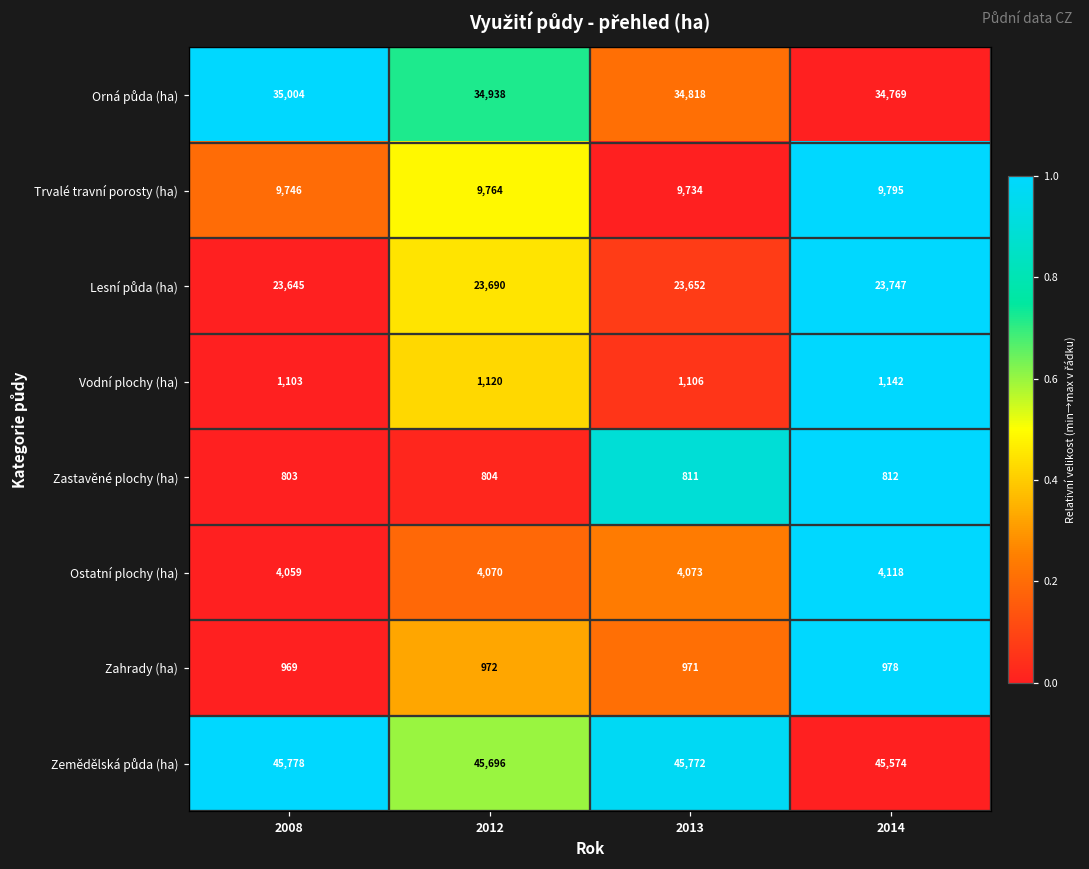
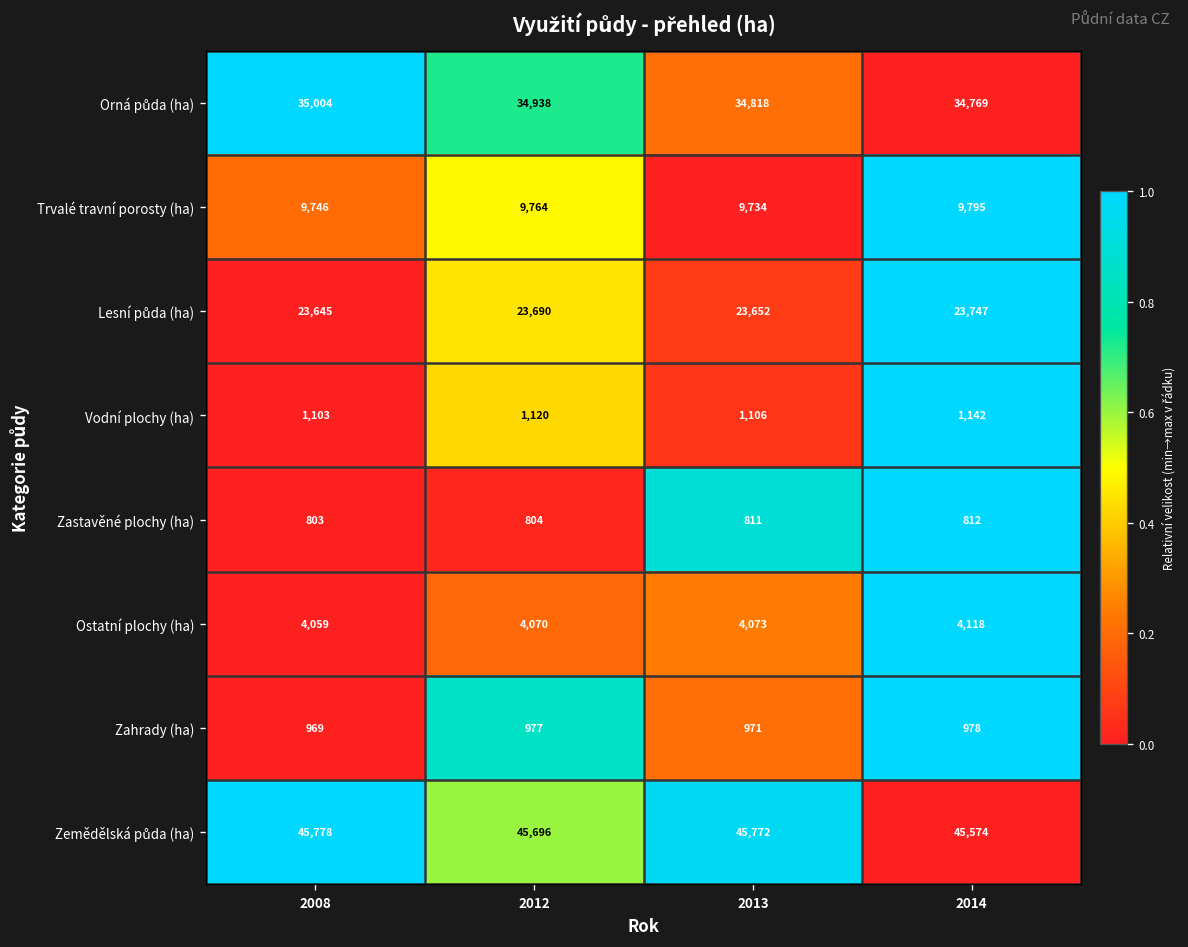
  {
    "Orná půda (ha)": {
      "2008": "35,004",
      "2012": "34,938",
      "2013": "34,818",
      "2014": "34,769"
    },
    "Trvalé travní porosty (ha)": {
      "2008": "9,746",
      "2012": "9,764",
      "2013": "9,734",
      "2014": "9,795"
    },
    "Lesní půda (ha)": {
      "2008": "23,645",
      "2012": "23,690",
      "2013": "23,652",
      "2014": "23,747"
    },
    "Vodní plochy (ha)": {
      "2008": "1,103",
      "2012": "1,120",
      "2013": "1,106",
      "2014": "1,142"
    },
    "Zastavěné plochy (ha)": {
      "2008": "803",
      "2012": "804",
      "2013": "811",
      "2014": "812"
    },
    "Ostatní plochy (ha)": {
      "2008": "4,059",
      "2012": "4,070",
      "2013": "4,073",
      "2014": "4,118"
    },
    "Zahrady (ha)": {
      "2008": "969",
-     "2012": "972",
+     "2012": "977",
      "2013": "971",
      "2014": "978"
    },
    "Zemědělská půda (ha)": {
      "2008": "45,778",
      "2012": "45,696",
      "2013": "45,772",
      "2014": "45,574"
    }
  }
